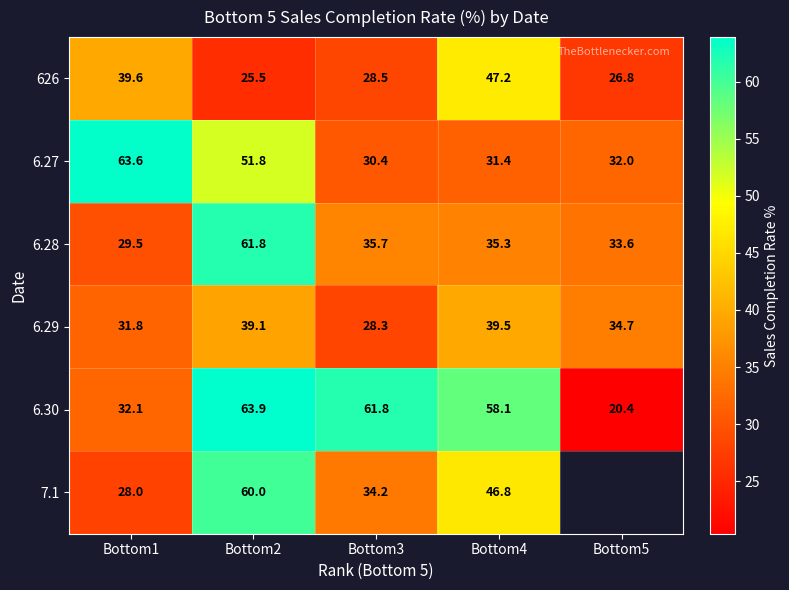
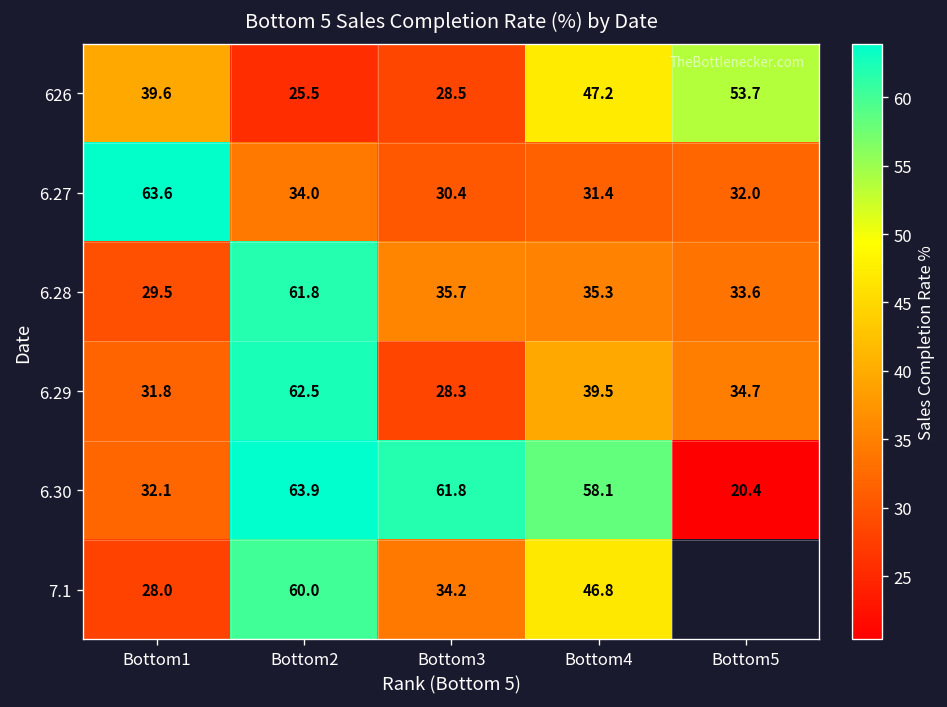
  {
    "626": {
      "Bottom1": 39.6,
      "Bottom2": 25.5,
      "Bottom3": 28.5,
      "Bottom4": 47.2,
-     "Bottom5": 26.8
+     "Bottom5": 53.7
    },
    "6.27": {
      "Bottom1": 63.6,
-     "Bottom2": 51.8,
+     "Bottom2": 34.0,
      "Bottom3": 30.4,
      "Bottom4": 31.4,
      "Bottom5": 32.0
    },
    "6.28": {
      "Bottom1": 29.5,
      "Bottom2": 61.8,
      "Bottom3": 35.7,
      "Bottom4": 35.3,
      "Bottom5": 33.6
    },
    "6.29": {
      "Bottom1": 31.8,
-     "Bottom2": 39.1,
+     "Bottom2": 62.5,
      "Bottom3": 28.3,
      "Bottom4": 39.5,
      "Bottom5": 34.7
    },
    "6.30": {
      "Bottom1": 32.1,
      "Bottom2": 63.9,
      "Bottom3": 61.8,
      "Bottom4": 58.1,
      "Bottom5": 20.4
    },
    "7.1": {
      "Bottom1": 28.0,
      "Bottom2": 60.0,
      "Bottom3": 34.2,
      "Bottom4": 46.8
    }
  }
